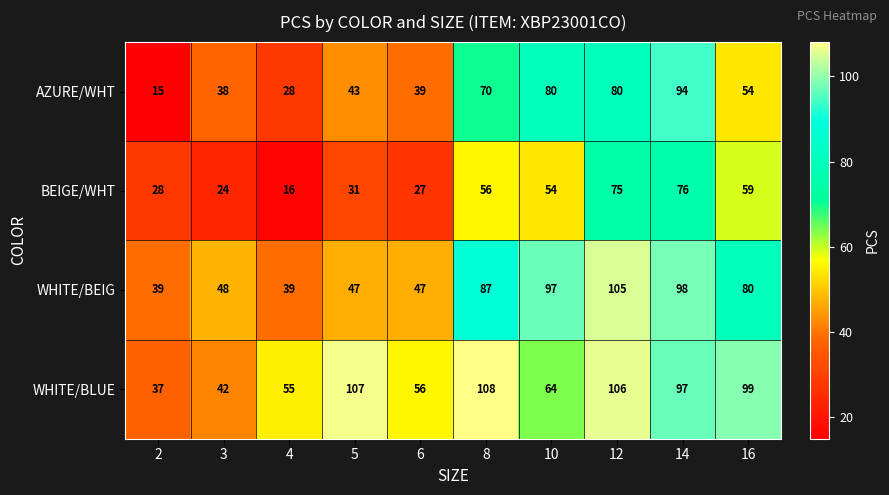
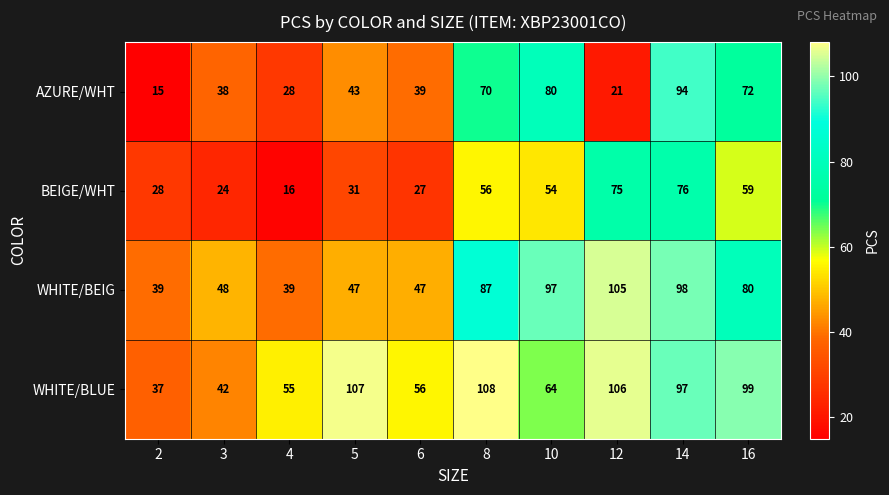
  {
    "AZURE/WHT": {
      "2": 15,
      "3": 38,
      "4": 28,
      "5": 43,
      "6": 39,
      "8": 70,
      "10": 80,
-     "12": 80,
+     "12": 21,
      "14": 94,
-     "16": 54
+     "16": 72
    },
    "BEIGE/WHT": {
      "2": 28,
      "3": 24,
      "4": 16,
      "5": 31,
      "6": 27,
      "8": 56,
      "10": 54,
      "12": 75,
      "14": 76,
      "16": 59
    },
    "WHITE/BEIG": {
      "2": 39,
      "3": 48,
      "4": 39,
      "5": 47,
      "6": 47,
      "8": 87,
      "10": 97,
      "12": 105,
      "14": 98,
      "16": 80
    },
    "WHITE/BLUE": {
      "2": 37,
      "3": 42,
      "4": 55,
      "5": 107,
      "6": 56,
      "8": 108,
      "10": 64,
      "12": 106,
      "14": 97,
      "16": 99
    }
  }
